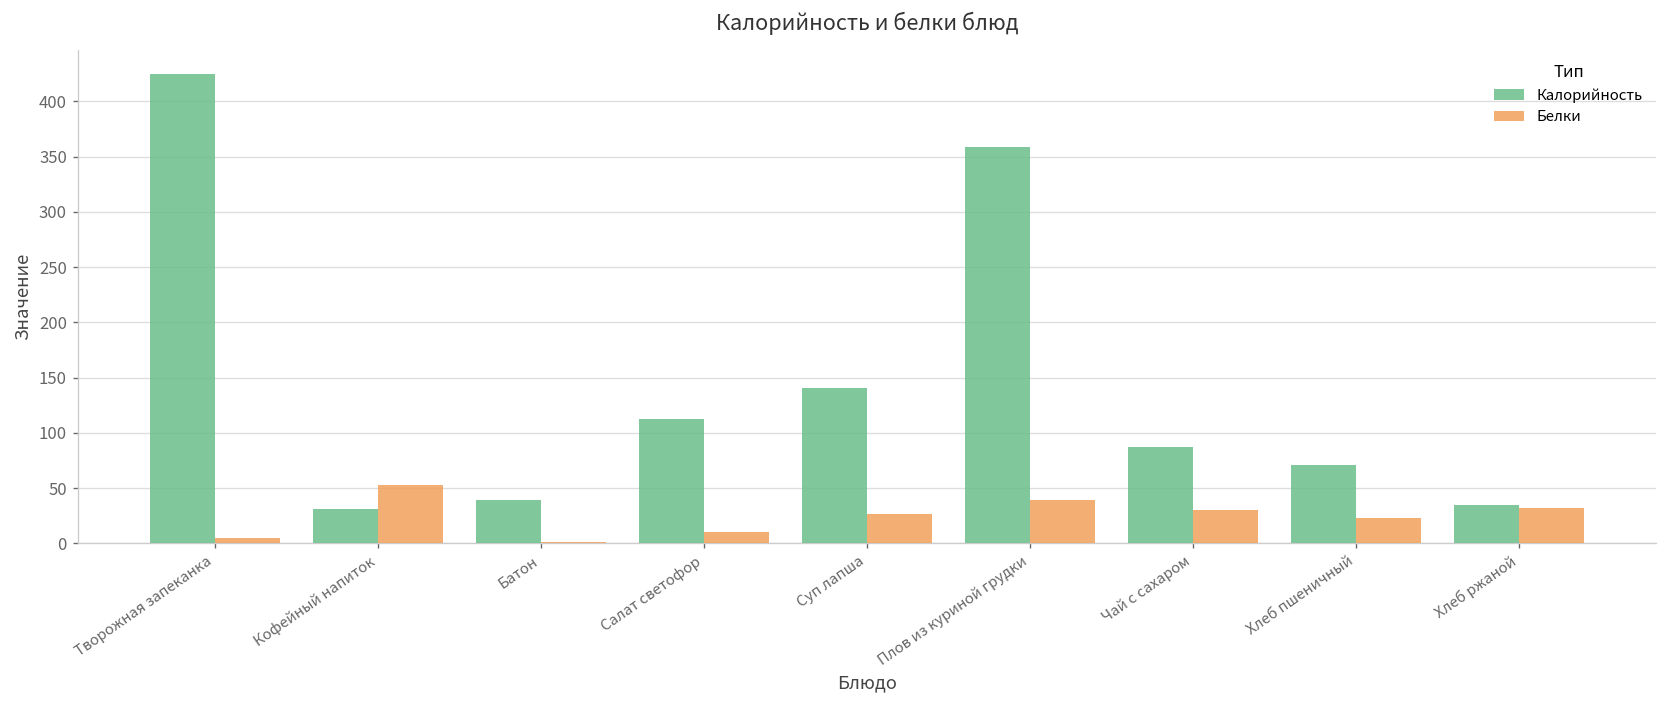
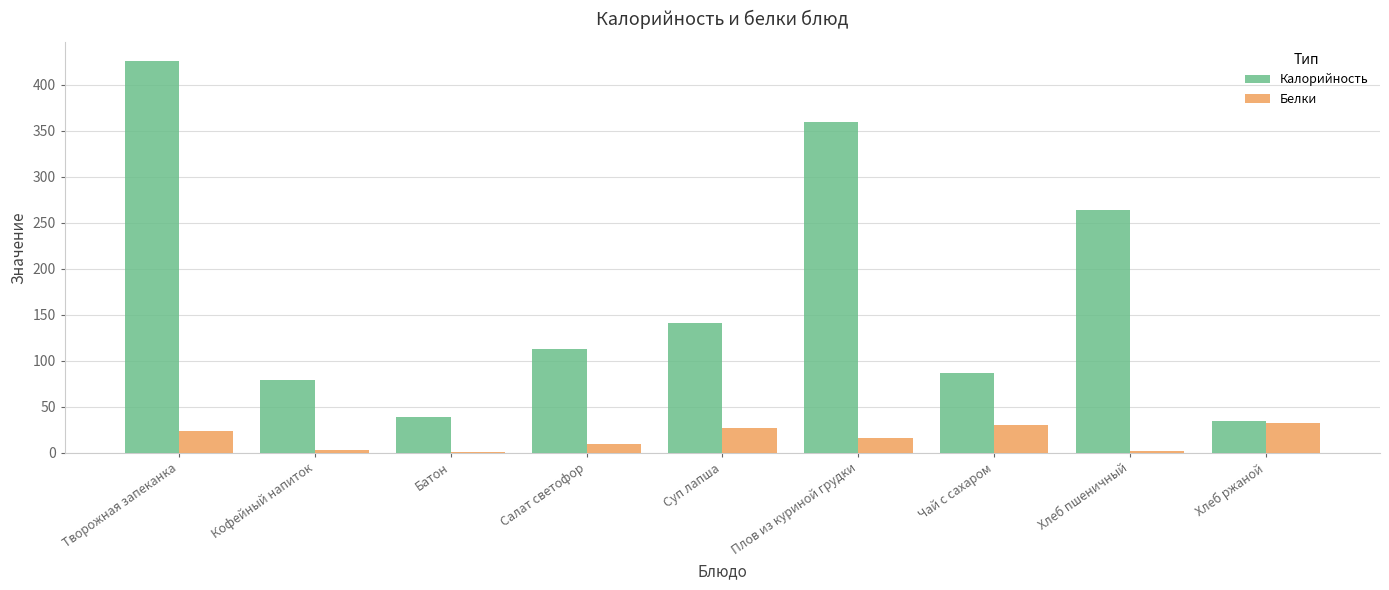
  {
    "Калорийность": {
      "Творожная запеканка": 430,
-     "Кофейный напиток": 30,
+     "Кофейный напиток": 80,
      "Батон": 40,
      "Салат светофор": 110,
      "Суп лапша": 140,
      "Плов из куриной грудки": 360,
      "Чай с сахаром": 90,
-     "Хлеб пшеничный": 70,
+     "Хлеб пшеничный": 260,
      "Хлеб ржаной": 40
    },
    "Белки": {
-     "Творожная запеканка": 10,
-     "Кофейный напиток": 50,
+     "Творожная запеканка": 20,
+     "Кофейный напиток": 0,
      "Салат светофор": 10,
      "Суп лапша": 30,
-     "Плов из куриной грудки": 40,
+     "Плов из куриной грудки": 20,
      "Чай с сахаром": 30,
-     "Хлеб пшеничный": 20,
+     "Хлеб пшеничный": 0,
      "Хлеб ржаной": 30
    }
  }
